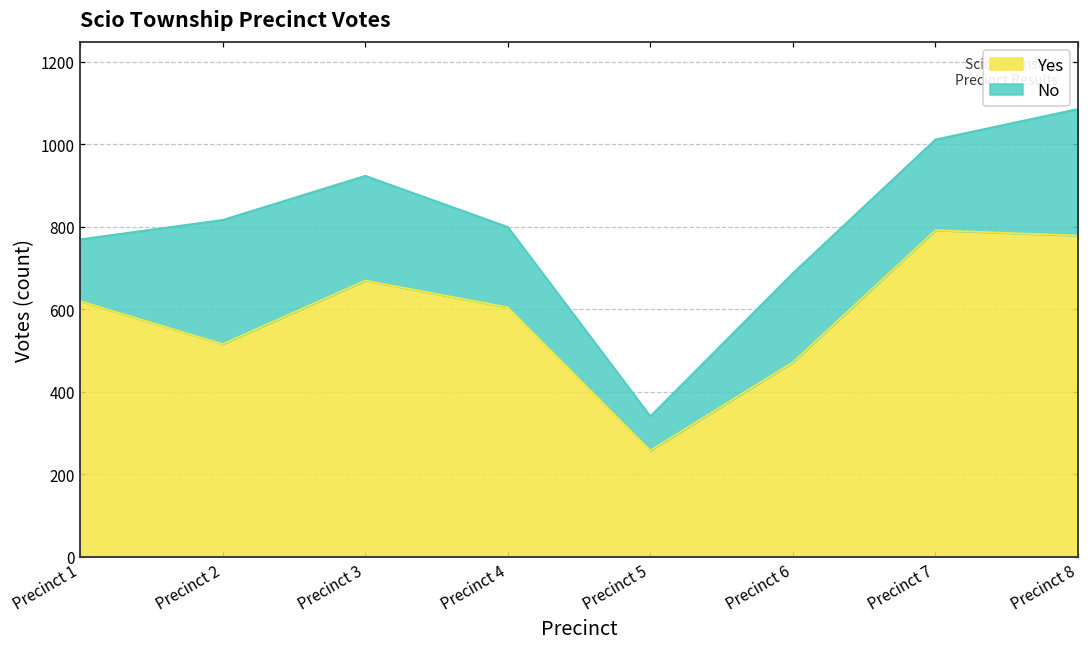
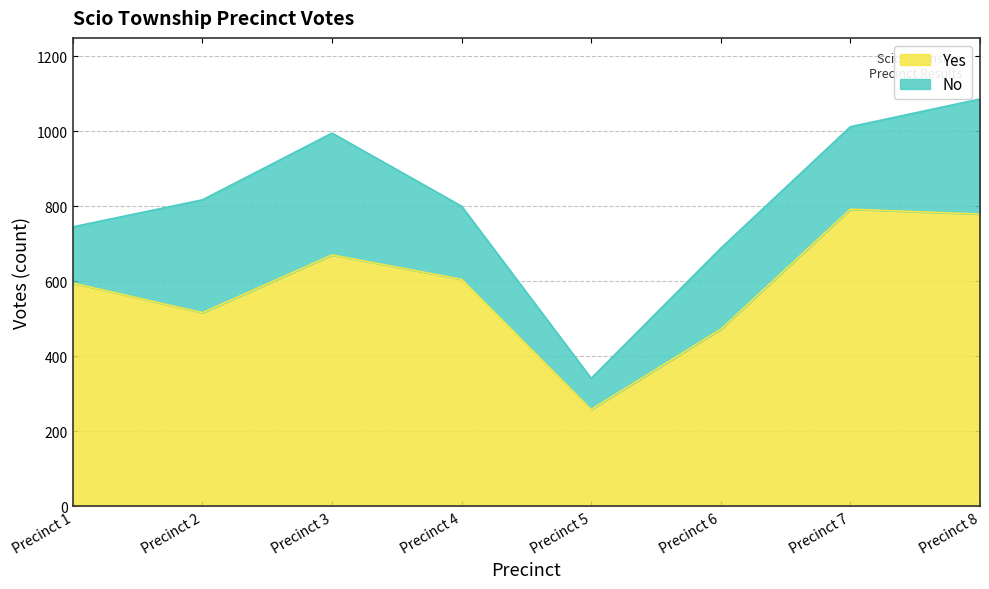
  {
    "Yes": {
-     "Precinct 1": 620,
+     "Precinct 1": 600,
      "Precinct 2": 520,
      "Precinct 3": 670,
      "Precinct 4": 610,
      "Precinct 5": 260,
      "Precinct 6": 470,
      "Precinct 7": 790,
      "Precinct 8": 780
    },
    "No": {
      "Precinct 1": 150,
      "Precinct 2": 300,
-     "Precinct 3": 250,
+     "Precinct 3": 330,
      "Precinct 4": 200,
      "Precinct 5": 80,
      "Precinct 6": 220,
      "Precinct 7": 220,
      "Precinct 8": 310
    }
  }
